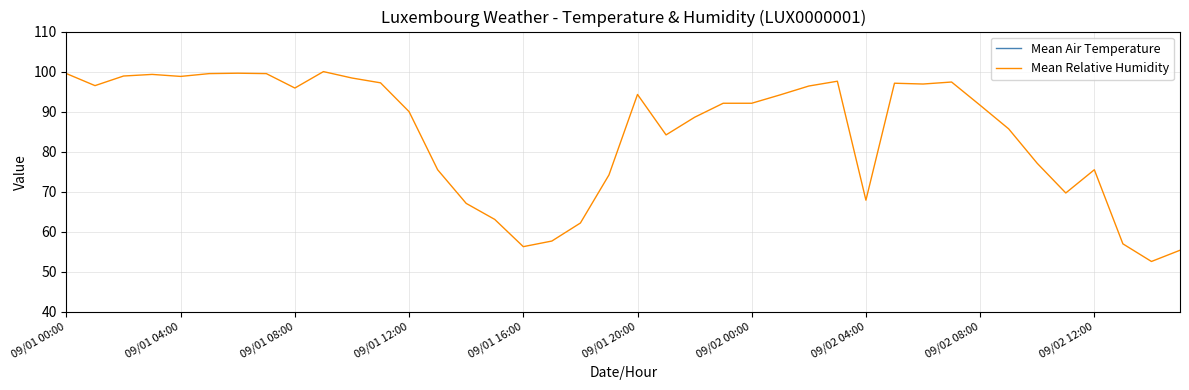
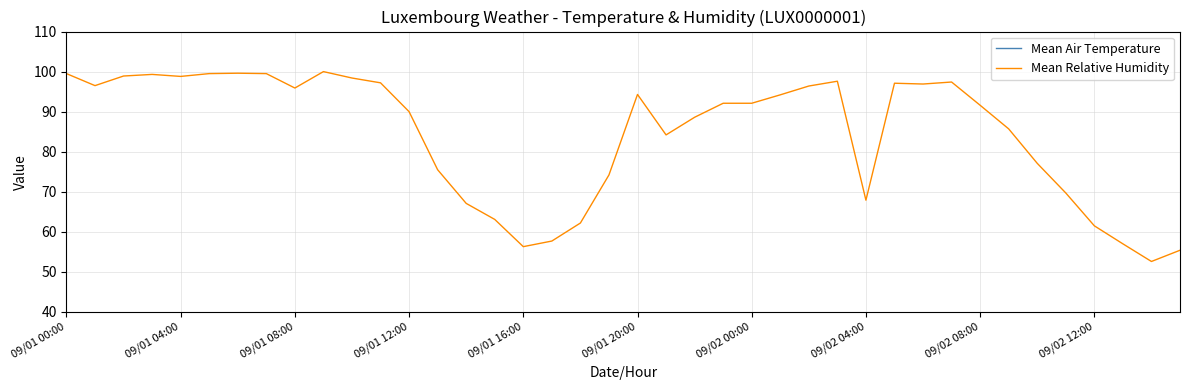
  {
    "Mean Relative Humidity": {
      "09/01 00:00": 100,
      "09/01 04:00": 99,
      "09/01 08:00": 96,
      "09/01 12:00": 90,
      "09/01 16:00": 56,
      "09/01 20:00": 94,
      "09/02 00:00": 92,
      "09/02 04:00": 68,
      "09/02 08:00": 92,
-     "09/02 12:00": 76
+     "09/02 12:00": 62
    }
  }
